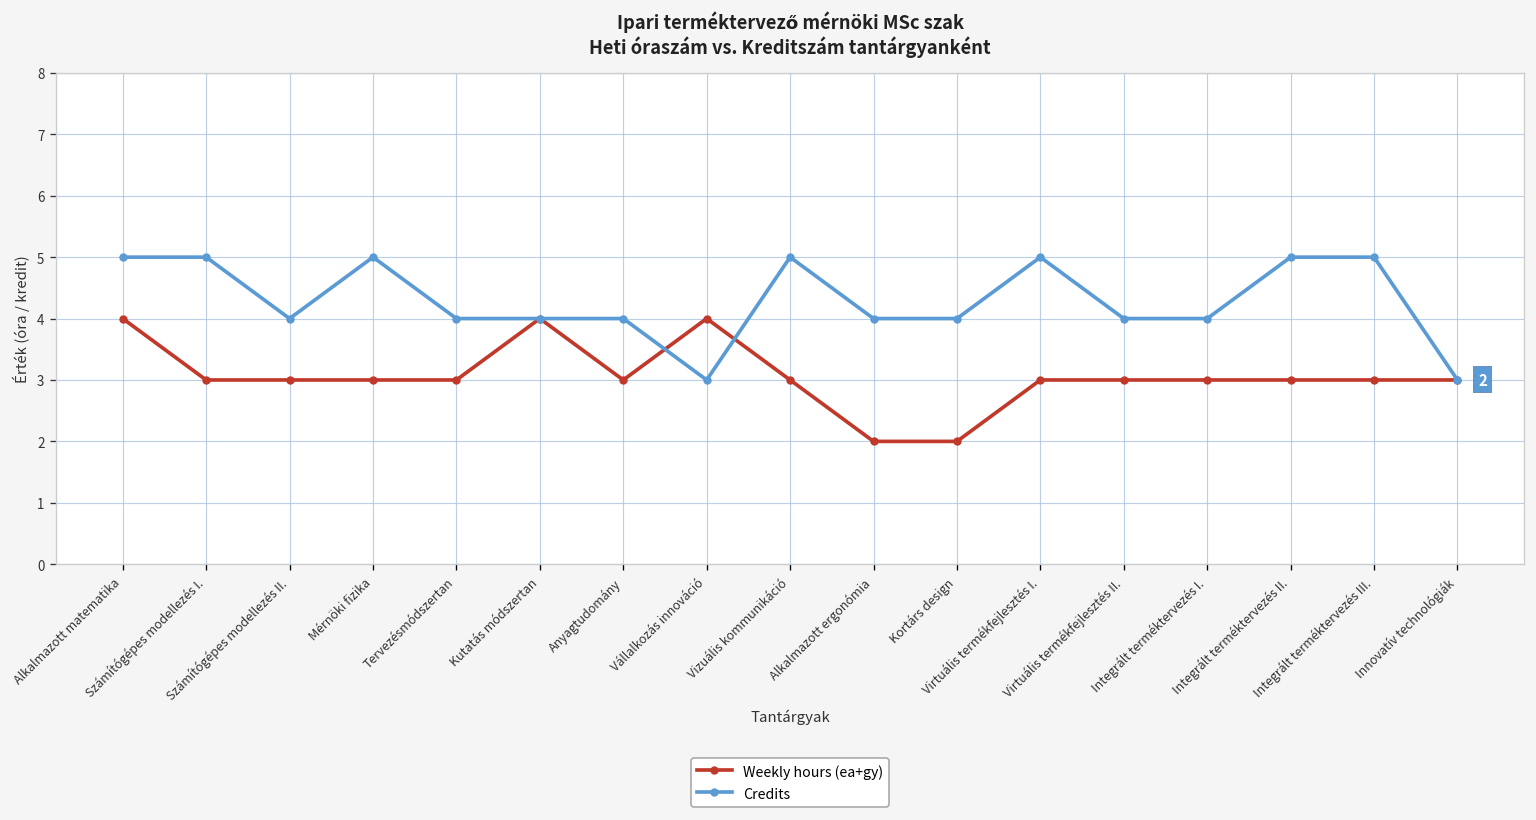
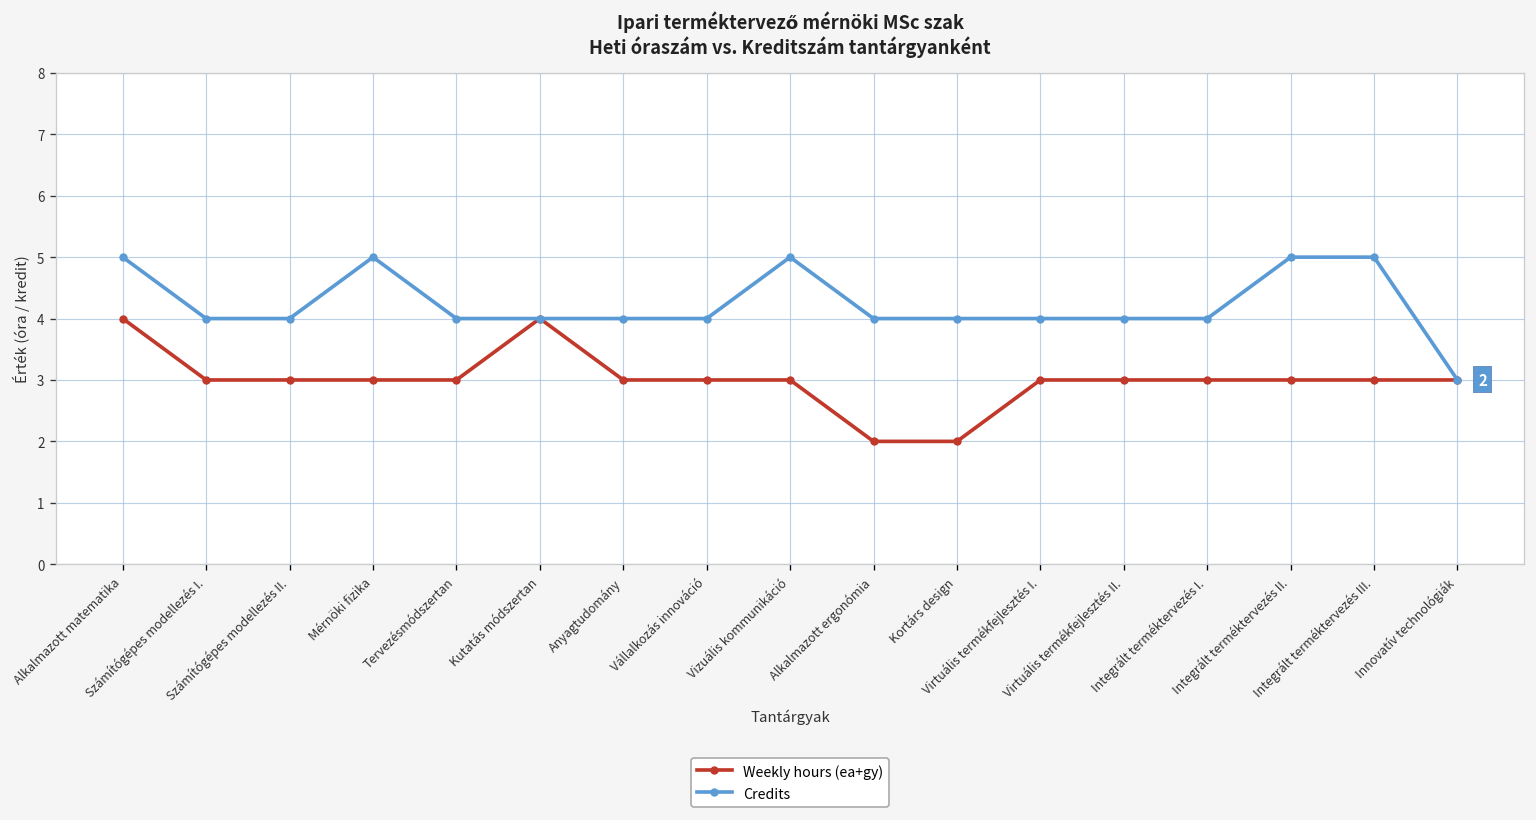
  {
    "Weekly hours (ea+gy)": {
      "Alkalmazott matematika": 4,
      "Számítógépes modellezés I.": 3,
      "Számítógépes modellezés II.": 3,
      "Mérnöki fizika": 3,
      "Tervezésmódszertan": 3,
      "Anyagtudomány": 3,
-     "Vállalkozás innováció": 4,
+     "Vállalkozás innováció": 3,
      "Vizuális kommunikáció": 3,
      "Alkalmazott ergonómia": 2,
      "Kortárs design": 2,
      "Virtuális termékfejlesztés I.": 3,
      "Virtuális termékfejlesztés II.": 3,
      "Integrált terméktervezés I.": 3,
      "Integrált terméktervezés II.": 3,
      "Integrált terméktervezés III.": 3
    },
    "Credits": {
      "Alkalmazott matematika": 5,
-     "Számítógépes modellezés I.": 5,
+     "Számítógépes modellezés I.": 4,
      "Számítógépes modellezés II.": 4,
      "Mérnöki fizika": 5,
      "Tervezésmódszertan": 4,
      "Anyagtudomány": 4,
-     "Vállalkozás innováció": 3,
+     "Vállalkozás innováció": 4,
      "Vizuális kommunikáció": 5,
      "Alkalmazott ergonómia": 4,
      "Kortárs design": 4,
-     "Virtuális termékfejlesztés I.": 5,
+     "Virtuális termékfejlesztés I.": 4,
      "Virtuális termékfejlesztés II.": 4,
      "Integrált terméktervezés I.": 4,
      "Integrált terméktervezés II.": 5,
      "Integrált terméktervezés III.": 5
    }
  }
